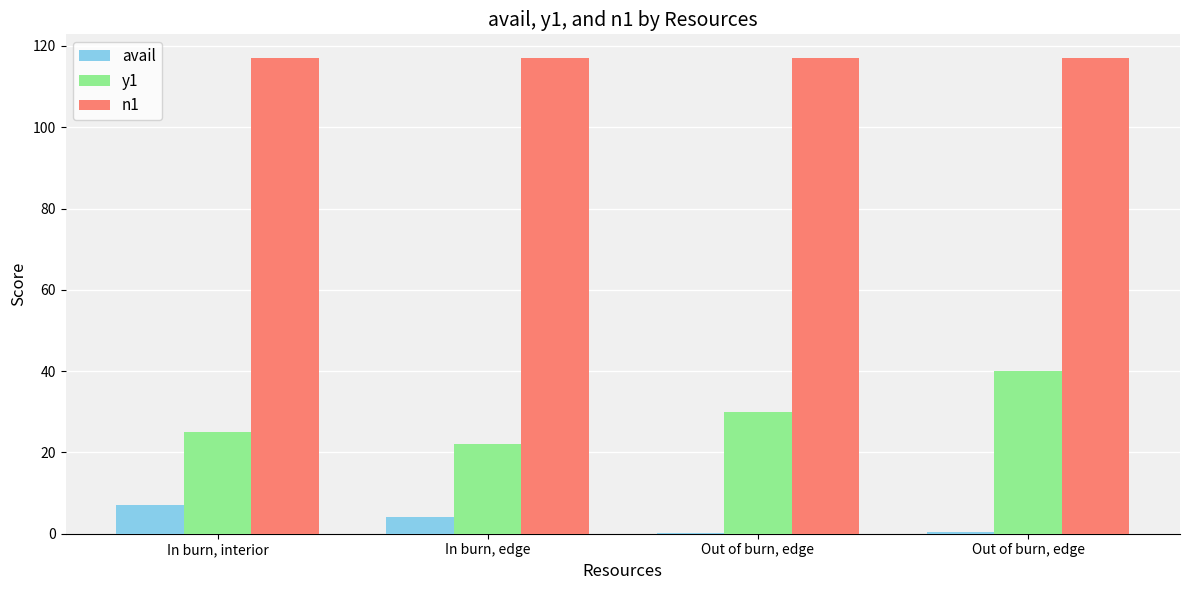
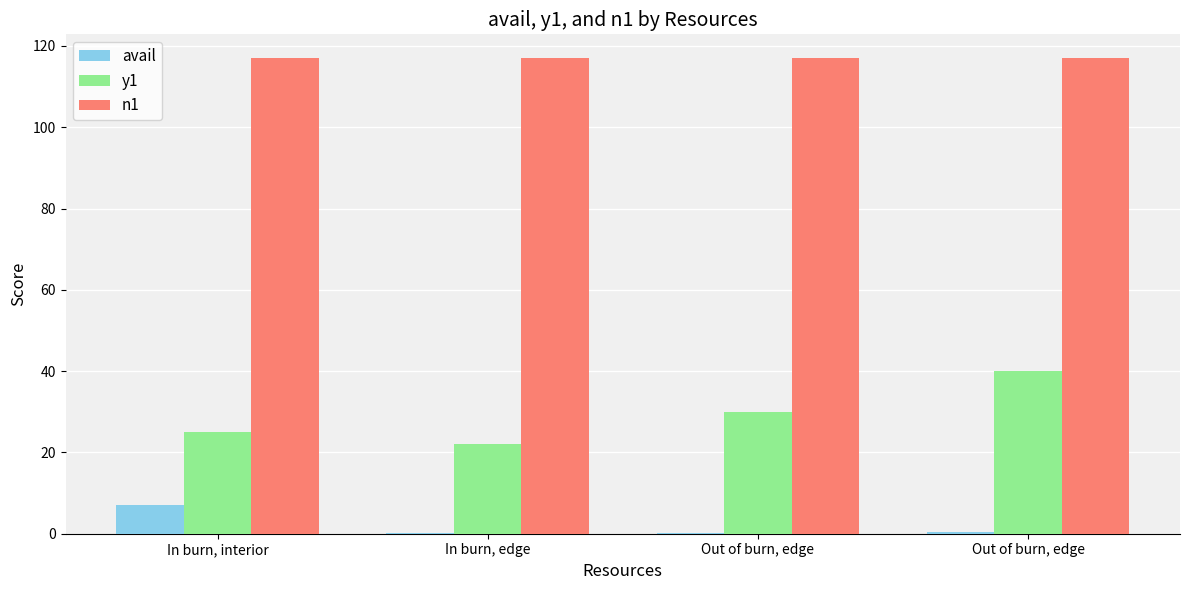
  {
    "avail": {
      "In burn, interior": 7,
-     "In burn, edge": 4
+     "In burn, edge": 0
    },
    "y1": {
      "In burn, interior": 25,
      "In burn, edge": 22
    },
    "n1": {
      "In burn, interior": 117,
      "In burn, edge": 117
    }
  }
